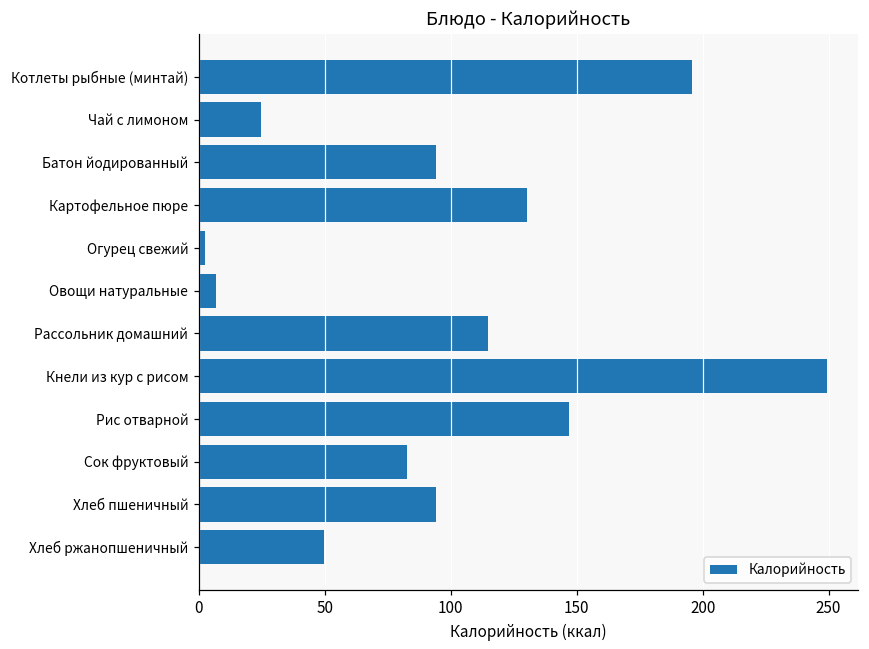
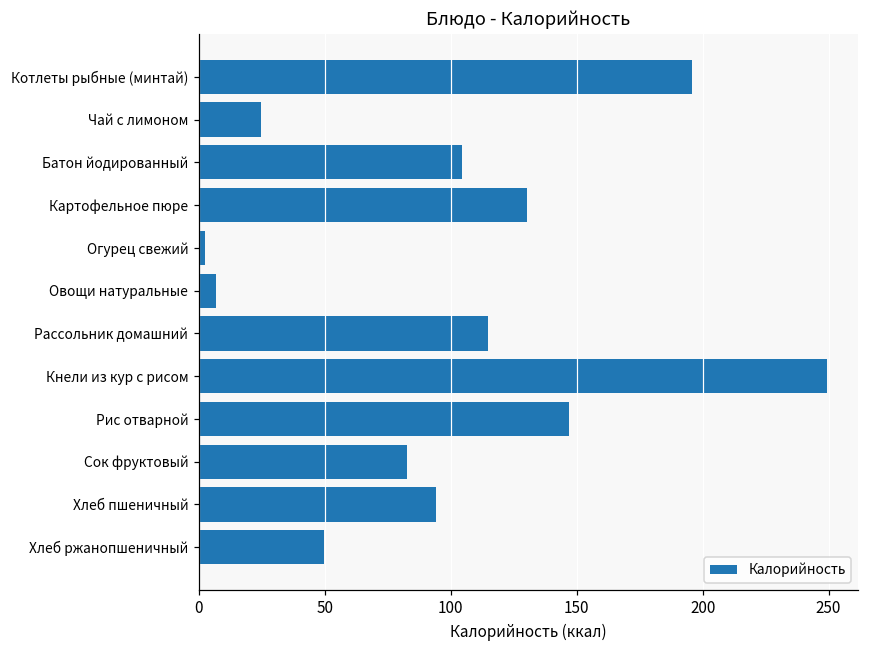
  {
    "Котлеты рыбные (минтай)": 196,
    "Чай с лимоном": 24,
-   "Батон йодированный": 94,
+   "Батон йодированный": 104,
    "Картофельное пюре": 130,
    "Огурец свежий": 2,
    "Овощи натуральные": 7,
    "Рассольник домашний": 115,
    "Кнели из кур с рисом": 249,
    "Рис отварной": 147,
    "Сок фруктовый": 83,
    "Хлеб пшеничный": 94,
    "Хлеб ржанопшеничный": 50
  }
